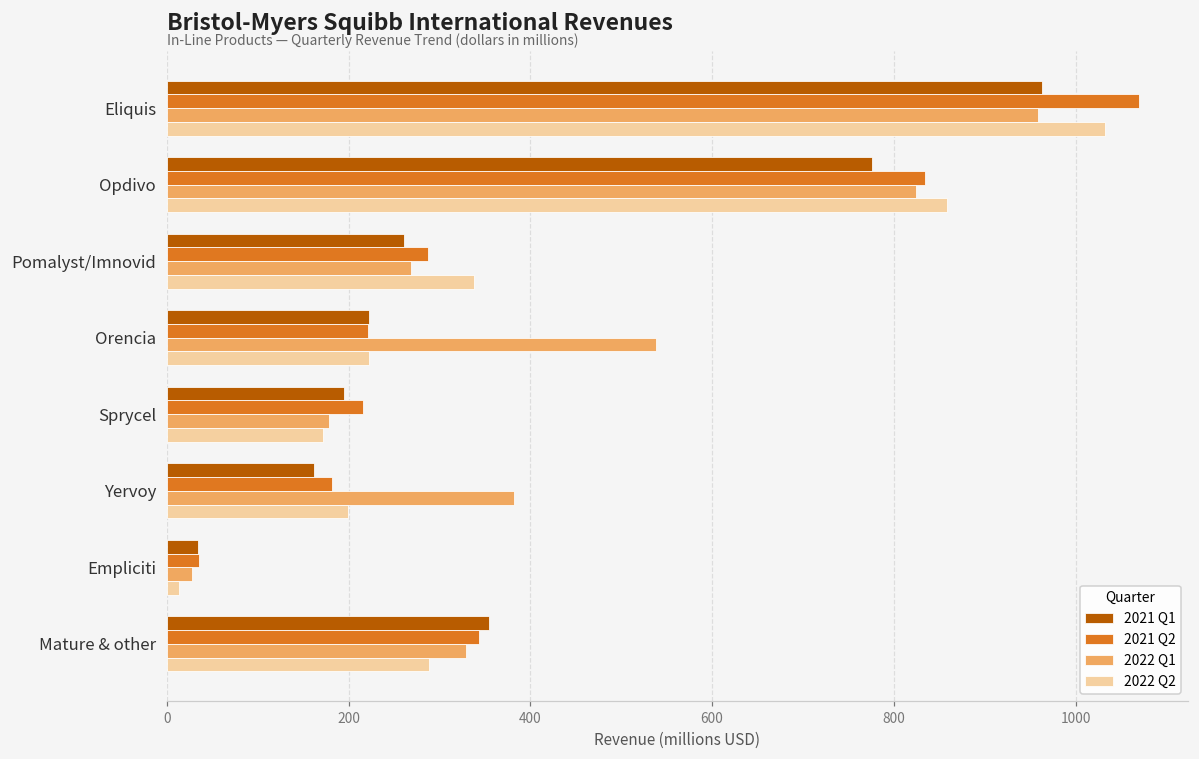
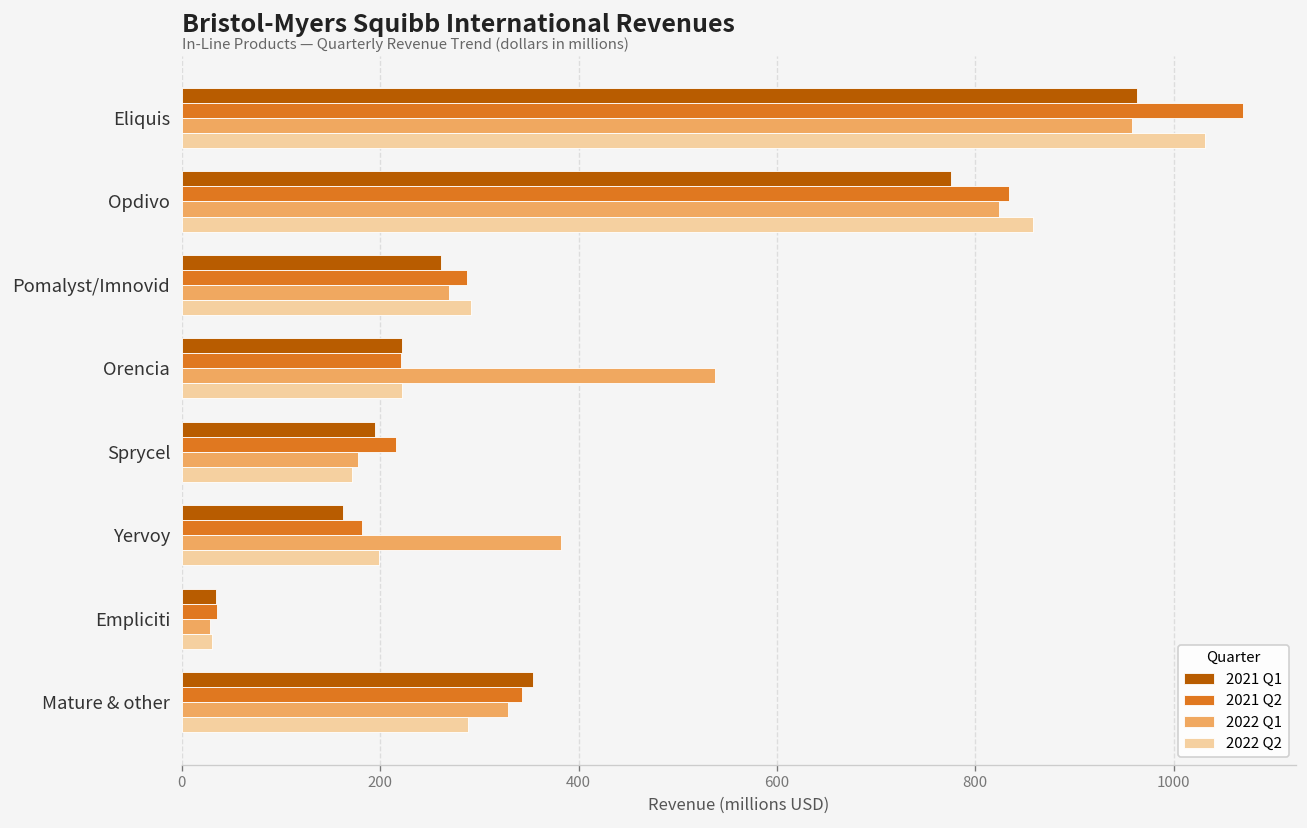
  {
    "2022 Q1": {
      "Eliquis": 960,
      "Opdivo": 820,
      "Pomalyst/Imnovid": 270,
      "Orencia": 540,
      "Sprycel": 180,
      "Yervoy": 380,
      "Empliciti": 30,
      "Mature & other": 330
    },
    "2022 Q2": {
      "Eliquis": 1030,
      "Opdivo": 860,
-     "Pomalyst/Imnovid": 340,
+     "Pomalyst/Imnovid": 290,
      "Orencia": 220,
      "Sprycel": 170,
      "Yervoy": 200,
-     "Empliciti": 10,
+     "Empliciti": 30,
      "Mature & other": 290
    }
  }
